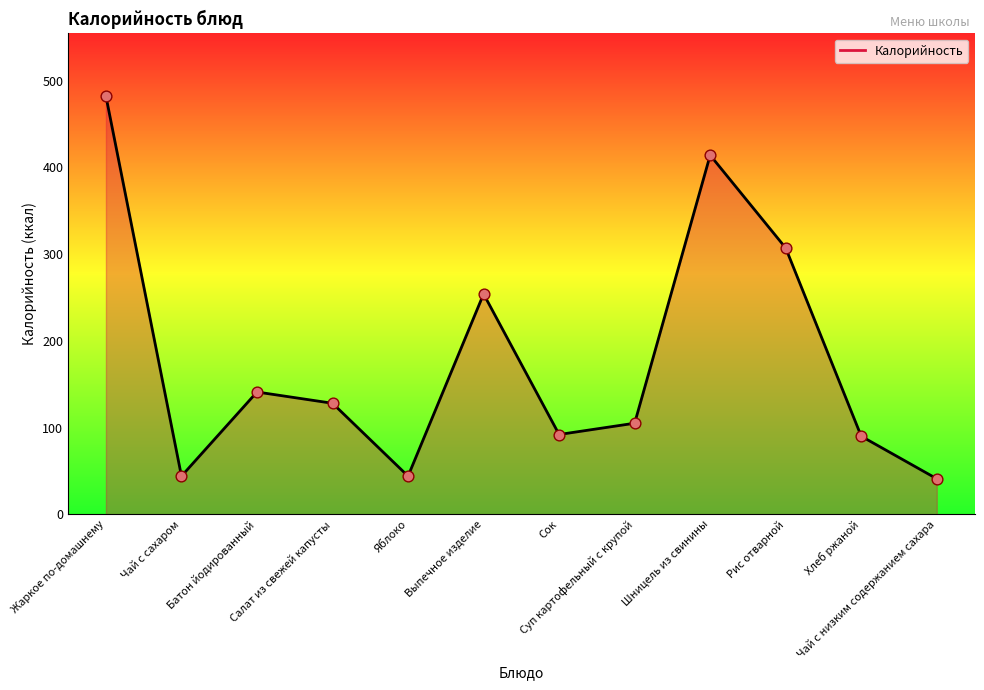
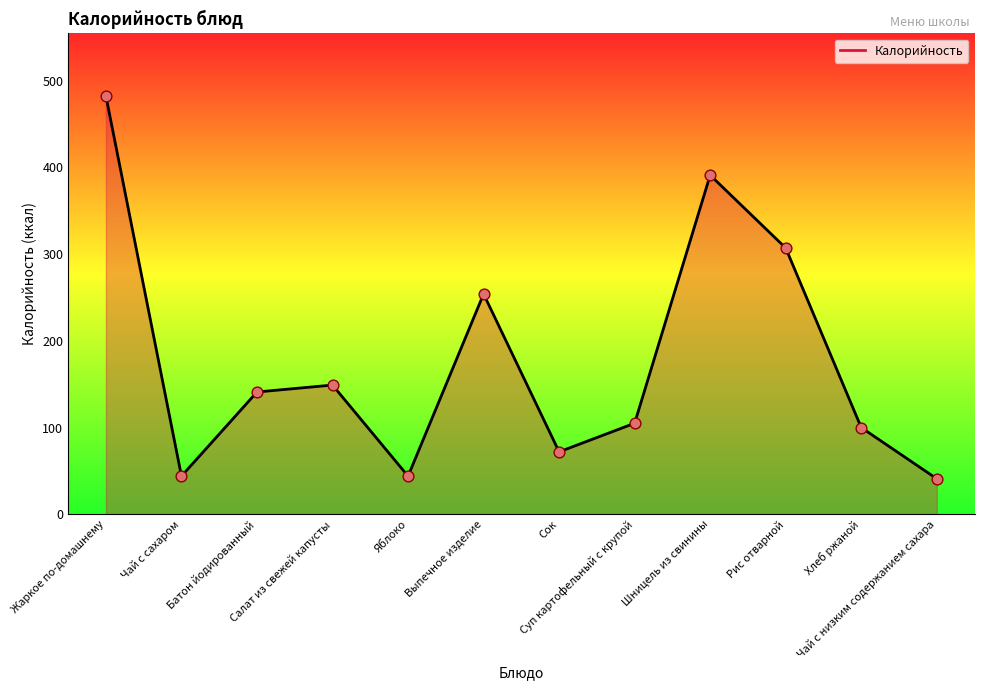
  {
    "Жаркое по-домашнему": 480,
    "Чай с сахаром": 40,
    "Батон йодированный": 140,
-   "Салат из свежей капусты": 130,
+   "Салат из свежей капусты": 150,
    "Яблоко": 40,
    "Выпечное изделие": 250,
-   "Сок": 90,
+   "Сок": 70,
    "Суп картофельный с крупой": 110,
-   "Шницель из свинины": 410,
+   "Шницель из свинины": 390,
    "Рис отварной": 310,
-   "Хлеб ржаной": 90,
+   "Хлеб ржаной": 100,
    "Чай с низким содержанием сахара": 40
  }
